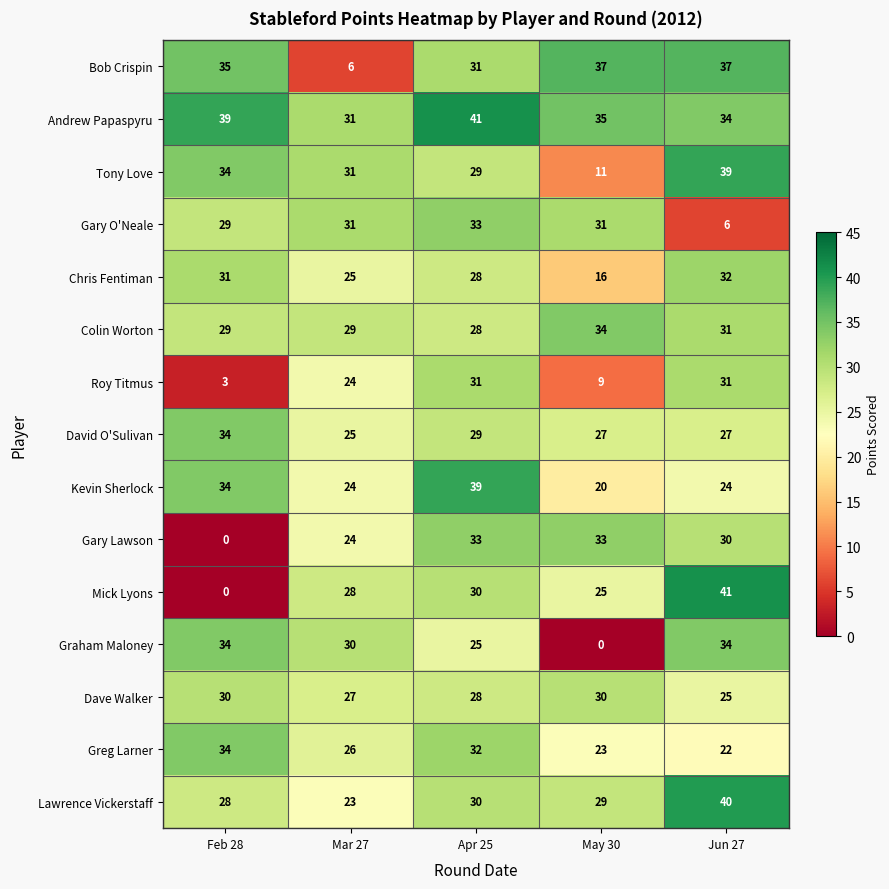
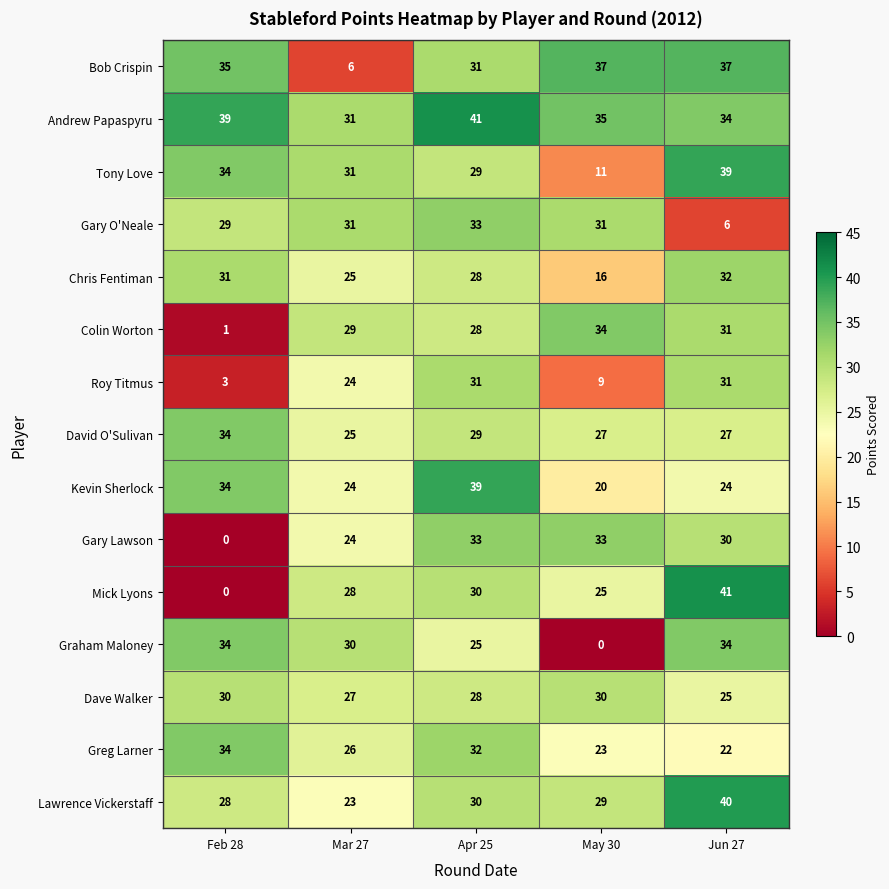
  {
    "Bob Crispin": {
      "Feb 28": 35,
      "Mar 27": 6,
      "Apr 25": 31,
      "May 30": 37,
      "Jun 27": 37
    },
    "Andrew Papaspyru": {
      "Feb 28": 39,
      "Mar 27": 31,
      "Apr 25": 41,
      "May 30": 35,
      "Jun 27": 34
    },
    "Tony Love": {
      "Feb 28": 34,
      "Mar 27": 31,
      "Apr 25": 29,
      "May 30": 11,
      "Jun 27": 39
    },
    "Gary O'Neale": {
      "Feb 28": 29,
      "Mar 27": 31,
      "Apr 25": 33,
      "May 30": 31,
      "Jun 27": 6
    },
    "Chris Fentiman": {
      "Feb 28": 31,
      "Mar 27": 25,
      "Apr 25": 28,
      "May 30": 16,
      "Jun 27": 32
    },
    "Colin Worton": {
-     "Feb 28": 29,
+     "Feb 28": 1,
      "Mar 27": 29,
      "Apr 25": 28,
      "May 30": 34,
      "Jun 27": 31
    },
    "Roy Titmus": {
      "Feb 28": 3,
      "Mar 27": 24,
      "Apr 25": 31,
      "May 30": 9,
      "Jun 27": 31
    },
    "David O'Sulivan": {
      "Feb 28": 34,
      "Mar 27": 25,
      "Apr 25": 29,
      "May 30": 27,
      "Jun 27": 27
    },
    "Kevin Sherlock": {
      "Feb 28": 34,
      "Mar 27": 24,
      "Apr 25": 39,
      "May 30": 20,
      "Jun 27": 24
    },
    "Gary Lawson": {
      "Feb 28": 0,
      "Mar 27": 24,
      "Apr 25": 33,
      "May 30": 33,
      "Jun 27": 30
    },
    "Mick Lyons": {
      "Feb 28": 0,
      "Mar 27": 28,
      "Apr 25": 30,
      "May 30": 25,
      "Jun 27": 41
    },
    "Graham Maloney": {
      "Feb 28": 34,
      "Mar 27": 30,
      "Apr 25": 25,
      "May 30": 0,
      "Jun 27": 34
    },
    "Dave Walker": {
      "Feb 28": 30,
      "Mar 27": 27,
      "Apr 25": 28,
      "May 30": 30,
      "Jun 27": 25
    },
    "Greg Larner": {
      "Feb 28": 34,
      "Mar 27": 26,
      "Apr 25": 32,
      "May 30": 23,
      "Jun 27": 22
    },
    "Lawrence Vickerstaff": {
      "Feb 28": 28,
      "Mar 27": 23,
      "Apr 25": 30,
      "May 30": 29,
      "Jun 27": 40
    }
  }
